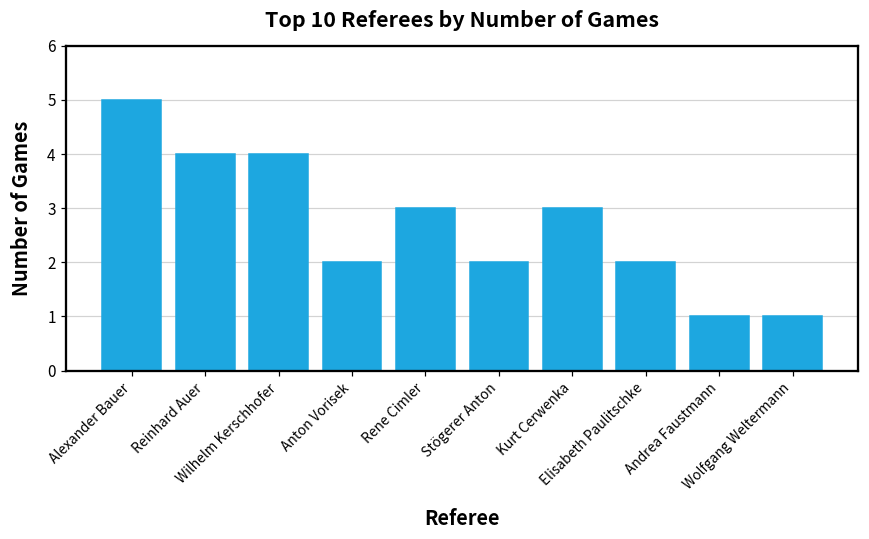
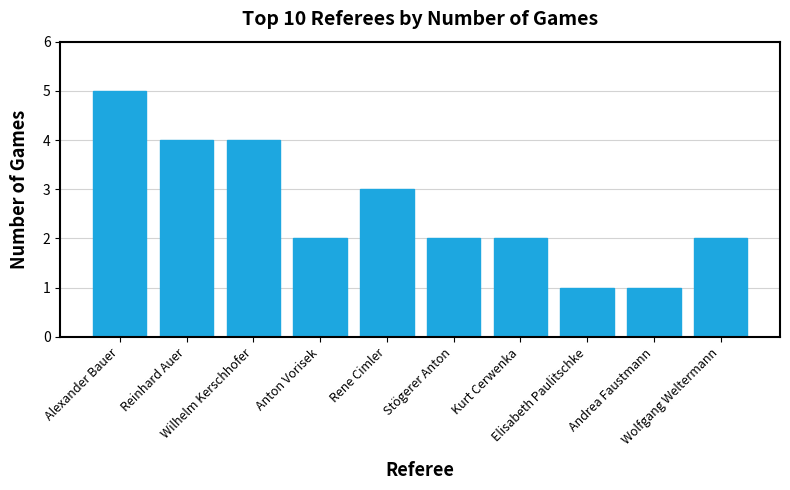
  {
    "Alexander Bauer": 5,
    "Reinhard Auer": 4,
    "Wilhelm Kerschhofer": 4,
    "Anton Vorisek": 2,
    "Rene Cimler": 3,
    "Stögerer Anton": 2,
-   "Kurt Cerwenka": 3,
-   "Elisabeth Paulitschke": 2,
+   "Kurt Cerwenka": 2,
+   "Elisabeth Paulitschke": 1,
    "Andrea Faustmann": 1,
-   "Wolfgang Weltermann": 1
+   "Wolfgang Weltermann": 2
  }
